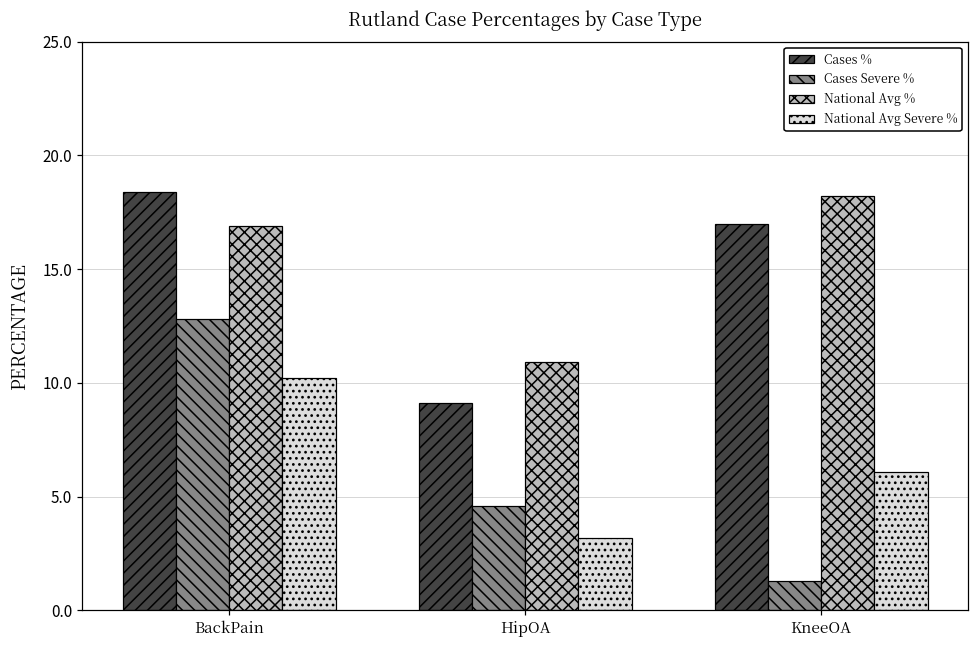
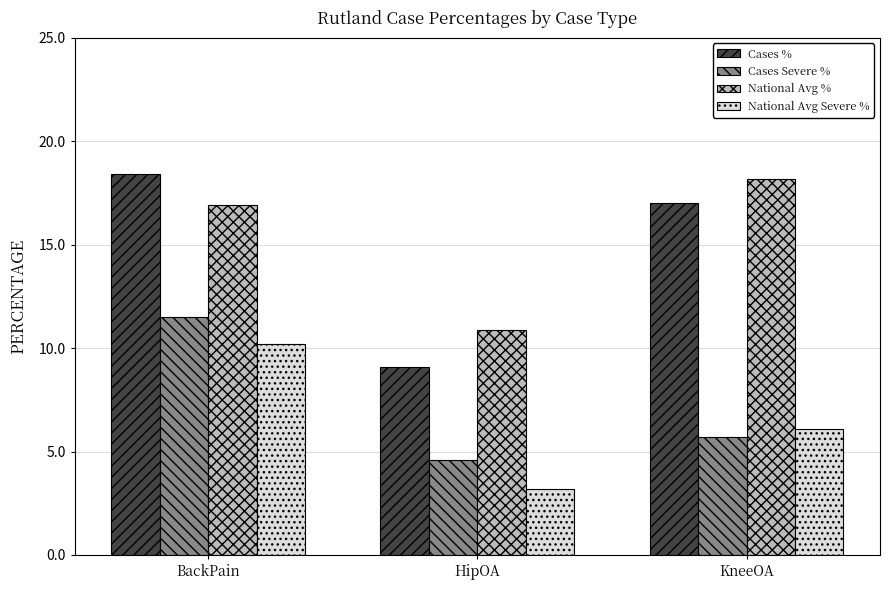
  {
    "Cases %": {
      "BackPain": 18.4,
      "HipOA": 9.1,
      "KneeOA": 17.0
    },
    "Cases Severe %": {
-     "BackPain": 12.8,
+     "BackPain": 11.5,
      "HipOA": 4.6,
-     "KneeOA": 1.3
+     "KneeOA": 5.7
    }
  }
